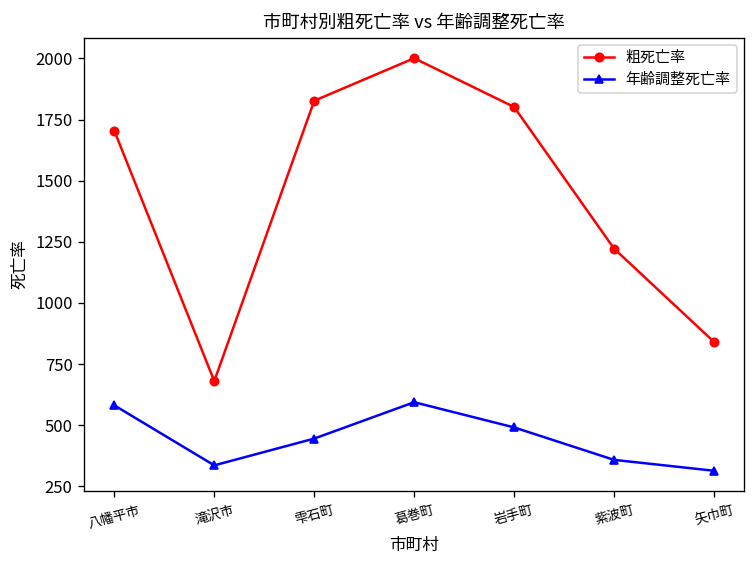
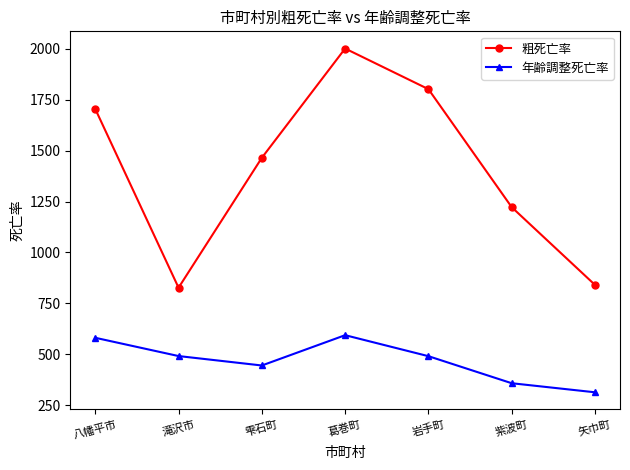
  {
    "粗死亡率": {
      "八幡平市": 1700,
-     "滝沢市": 680,
-     "雫石町": 1830,
+     "滝沢市": 830,
+     "雫石町": 1460,
      "葛巻町": 2000,
      "岩手町": 1800,
      "紫波町": 1220,
      "矢巾町": 840
    },
    "年齢調整死亡率": {
      "八幡平市": 580,
-     "滝沢市": 340,
+     "滝沢市": 490,
      "雫石町": 450,
      "葛巻町": 590,
      "岩手町": 490,
      "紫波町": 360,
      "矢巾町": 310
    }
  }
